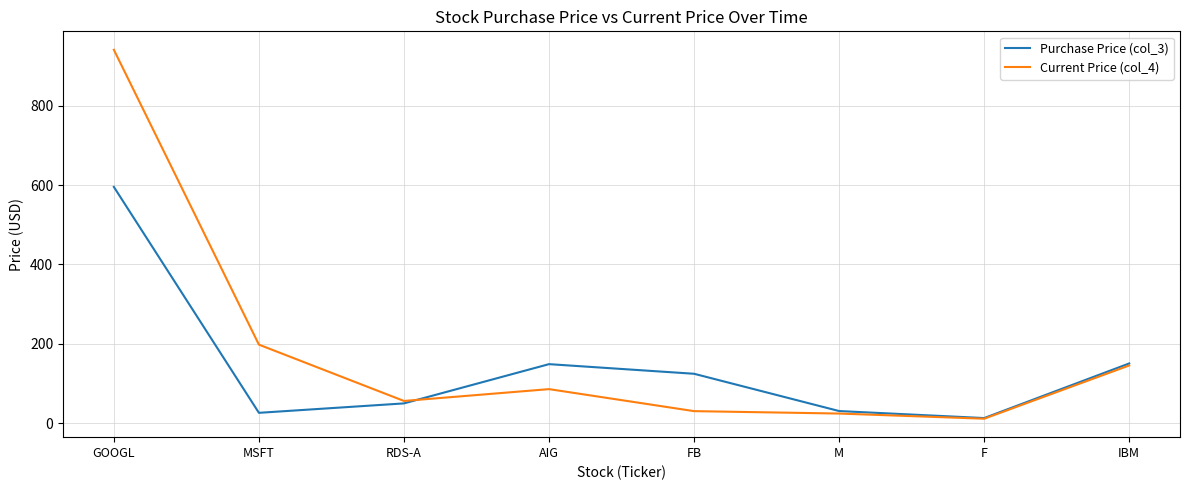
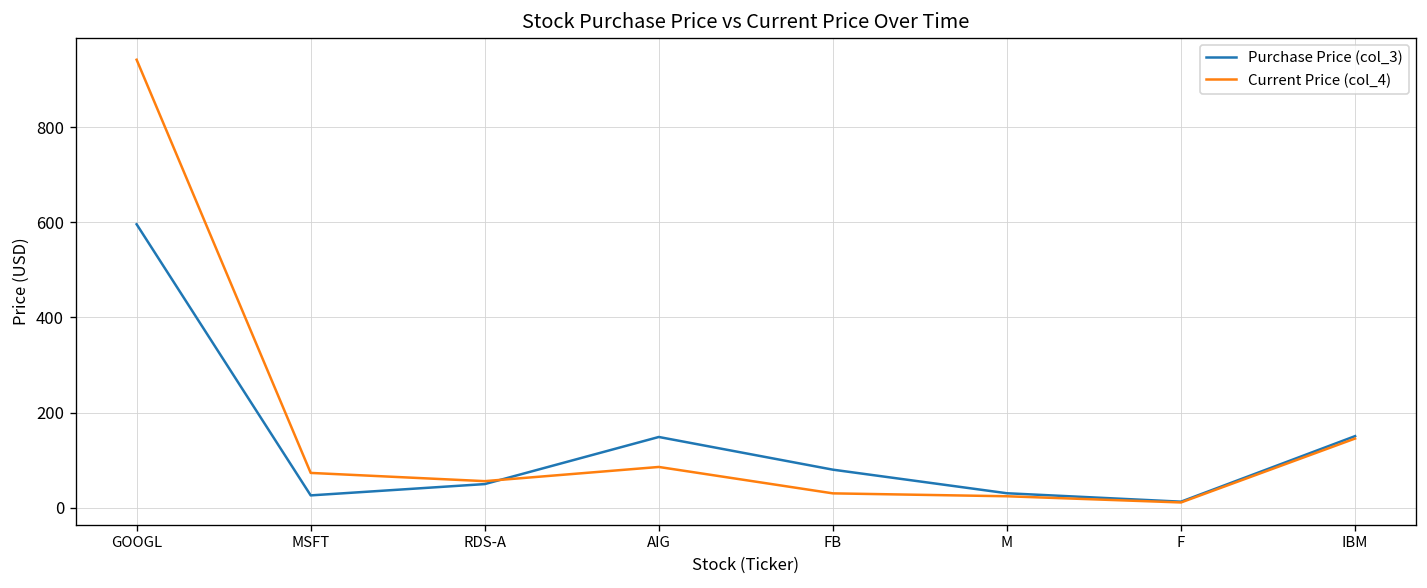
  {
    "Purchase Price (col_3)": {
      "GOOGL": 600,
      "MSFT": 30,
      "AIG": 150,
-     "FB": 120
+     "FB": 80
    },
    "Current Price (col_4)": {
      "GOOGL": 940,
-     "MSFT": 200,
+     "MSFT": 70,
      "AIG": 90,
      "FB": 30
    }
  }
